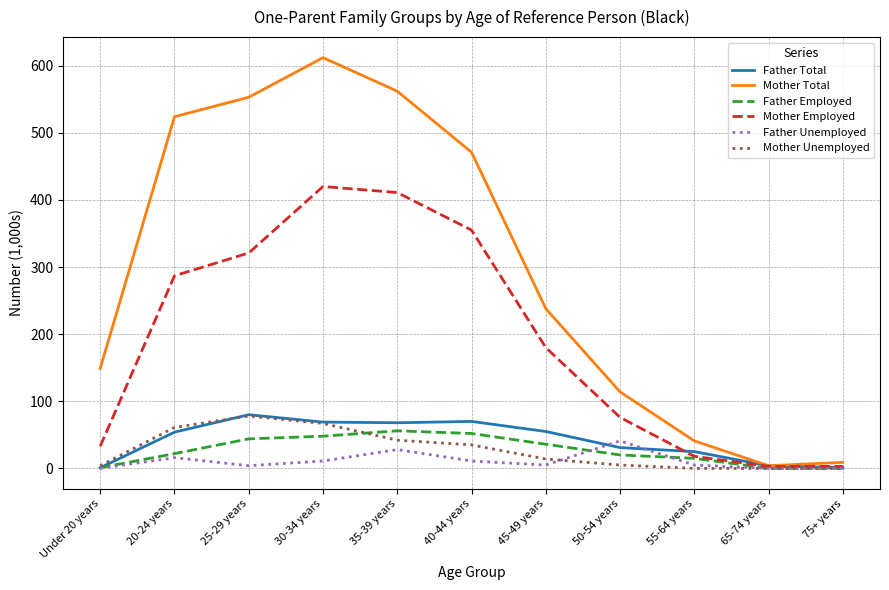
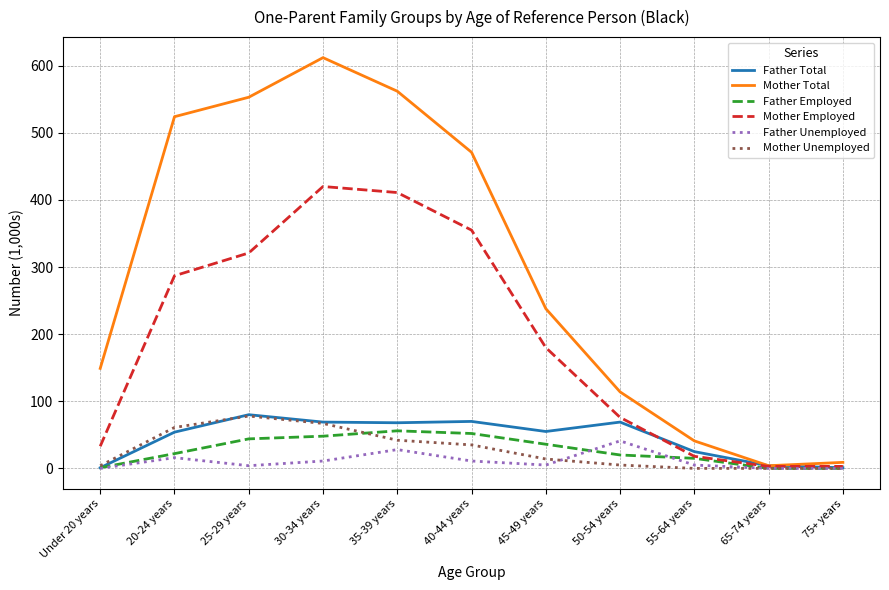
  {
    "Father Total": {
      "20-24 years": 50,
      "35-39 years": 70,
      "40-44 years": 70,
      "45-49 years": 60,
-     "50-54 years": 30,
+     "50-54 years": 70,
      "55-64 years": 30
    },
    "Mother Total": {
      "Under 20 years": 150,
      "20-24 years": 520,
      "25-29 years": 550,
      "30-34 years": 610,
      "35-39 years": 560,
      "40-44 years": 470,
      "45-49 years": 240,
      "50-54 years": 110,
      "55-64 years": 40,
      "75+ years": 10
    },
    "Father Employed": {
      "20-24 years": 20,
      "25-29 years": 40,
      "30-34 years": 50,
      "35-39 years": 60,
      "40-44 years": 50,
      "45-49 years": 40,
      "50-54 years": 20
    },
    "Mother Employed": {
      "Under 20 years": 30,
      "20-24 years": 290,
      "25-29 years": 320,
      "30-34 years": 420,
      "35-39 years": 410,
      "40-44 years": 360,
      "45-49 years": 180,
      "50-54 years": 80
    },
    "Father Unemployed": {
      "20-24 years": 20,
      "25-29 years": 0,
      "30-34 years": 10,
      "35-39 years": 30,
      "40-44 years": 10,
      "45-49 years": 10,
      "50-54 years": 40,
      "55-64 years": 10
    },
    "Mother Unemployed": {
      "20-24 years": 60,
      "35-39 years": 40,
      "40-44 years": 40,
      "45-49 years": 10,
      "50-54 years": 10,
      "55-64 years": 0
    }
  }
